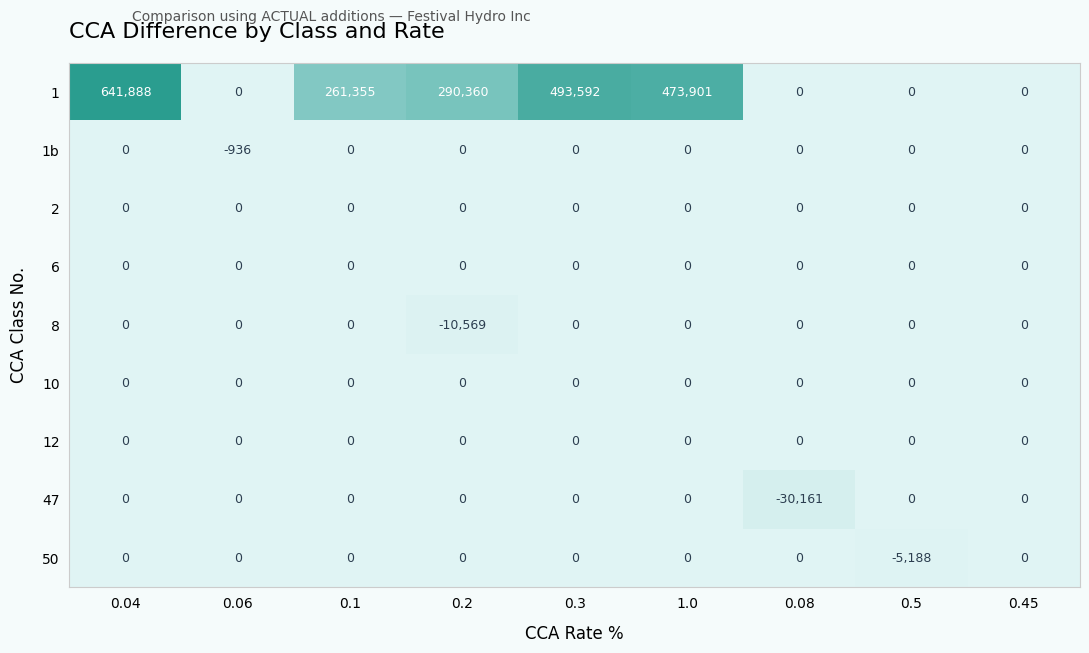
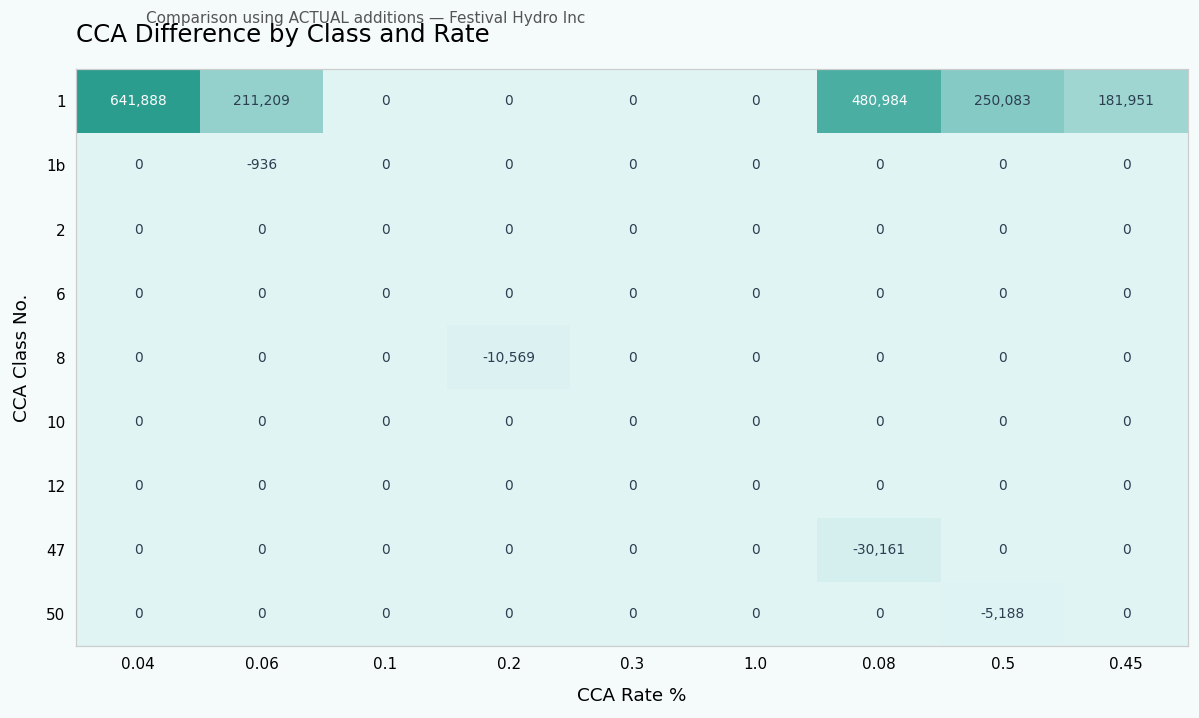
  {
    "1": {
      "0.04": "641,888",
-     "0.06": "0",
-     "0.1": "261,355",
-     "0.2": "290,360",
-     "0.3": "493,592",
-     "1.0": "473,901",
-     "0.08": "0",
-     "0.5": "0",
-     "0.45": "0"
+     "0.06": "211,209",
+     "0.1": "0",
+     "0.2": "0",
+     "0.3": "0",
+     "1.0": "0",
+     "0.08": "480,984",
+     "0.5": "250,083",
+     "0.45": "181,951"
    },
    "1b": {
      "0.04": "0",
      "0.06": "-936",
      "0.1": "0",
      "0.2": "0",
      "0.3": "0",
      "1.0": "0",
      "0.08": "0",
      "0.5": "0",
      "0.45": "0"
    },
    "2": {
      "0.04": "0",
      "0.06": "0",
      "0.1": "0",
      "0.2": "0",
      "0.3": "0",
      "1.0": "0",
      "0.08": "0",
      "0.5": "0",
      "0.45": "0"
    },
    "6": {
      "0.04": "0",
      "0.06": "0",
      "0.1": "0",
      "0.2": "0",
      "0.3": "0",
      "1.0": "0",
      "0.08": "0",
      "0.5": "0",
      "0.45": "0"
    },
    "8": {
      "0.04": "0",
      "0.06": "0",
      "0.1": "0",
      "0.2": "-10,569",
      "0.3": "0",
      "1.0": "0",
      "0.08": "0",
      "0.5": "0",
      "0.45": "0"
    },
    "10": {
      "0.04": "0",
      "0.06": "0",
      "0.1": "0",
      "0.2": "0",
      "0.3": "0",
      "1.0": "0",
      "0.08": "0",
      "0.5": "0",
      "0.45": "0"
    },
    "12": {
      "0.04": "0",
      "0.06": "0",
      "0.1": "0",
      "0.2": "0",
      "0.3": "0",
      "1.0": "0",
      "0.08": "0",
      "0.5": "0",
      "0.45": "0"
    },
    "47": {
      "0.04": "0",
      "0.06": "0",
      "0.1": "0",
      "0.2": "0",
      "0.3": "0",
      "1.0": "0",
      "0.08": "-30,161",
      "0.5": "0",
      "0.45": "0"
    },
    "50": {
      "0.04": "0",
      "0.06": "0",
      "0.1": "0",
      "0.2": "0",
      "0.3": "0",
      "1.0": "0",
      "0.08": "0",
      "0.5": "-5,188",
      "0.45": "0"
    }
  }
